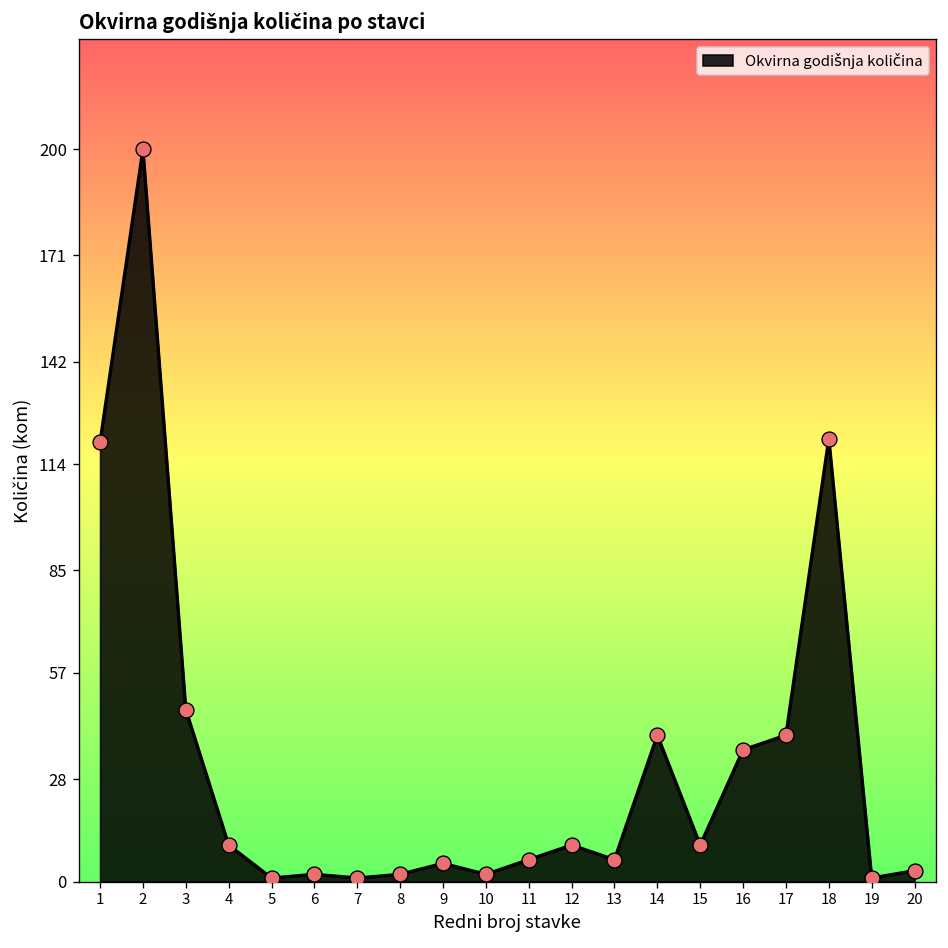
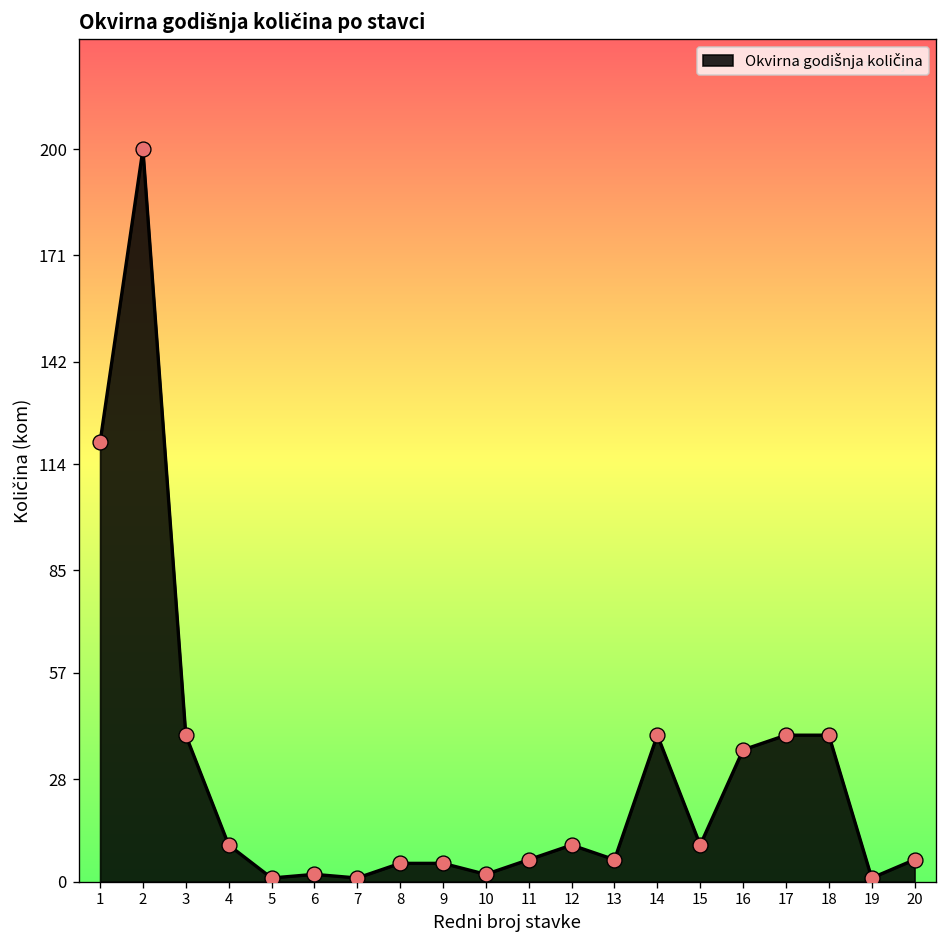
  {
    "1": 120,
    "2": 200,
-   "3": 47,
+   "3": 40,
    "4": 10,
    "5": 1,
    "6": 2,
    "7": 1,
-   "8": 2,
+   "8": 5,
    "9": 5,
    "10": 2,
    "11": 6,
    "12": 10,
    "13": 6,
    "14": 40,
    "15": 10,
    "16": 36,
    "17": 40,
-   "18": 121,
+   "18": 40,
    "19": 1,
-   "20": 3
+   "20": 6
  }
